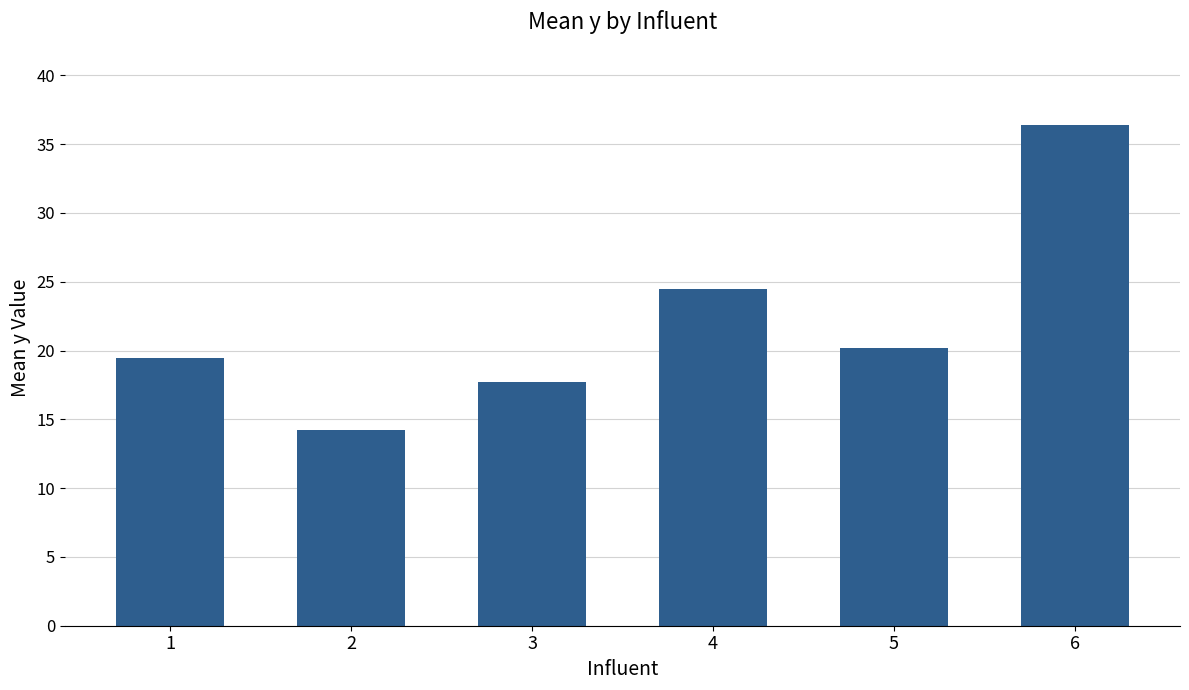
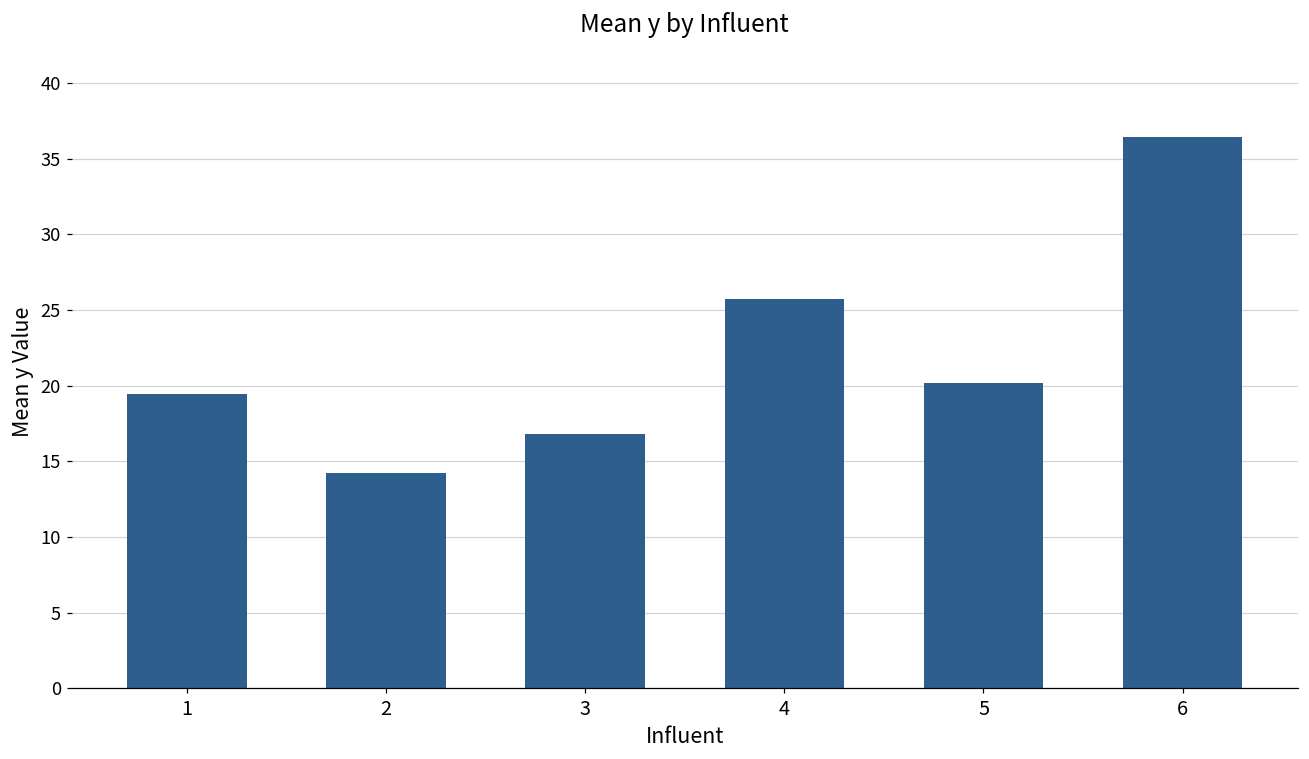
  {
    "1": 19.4,
    "2": 14.2,
-   "3": 17.7,
-   "4": 24.5,
+   "3": 16.8,
+   "4": 25.7,
    "5": 20.2,
    "6": 36.4
  }
